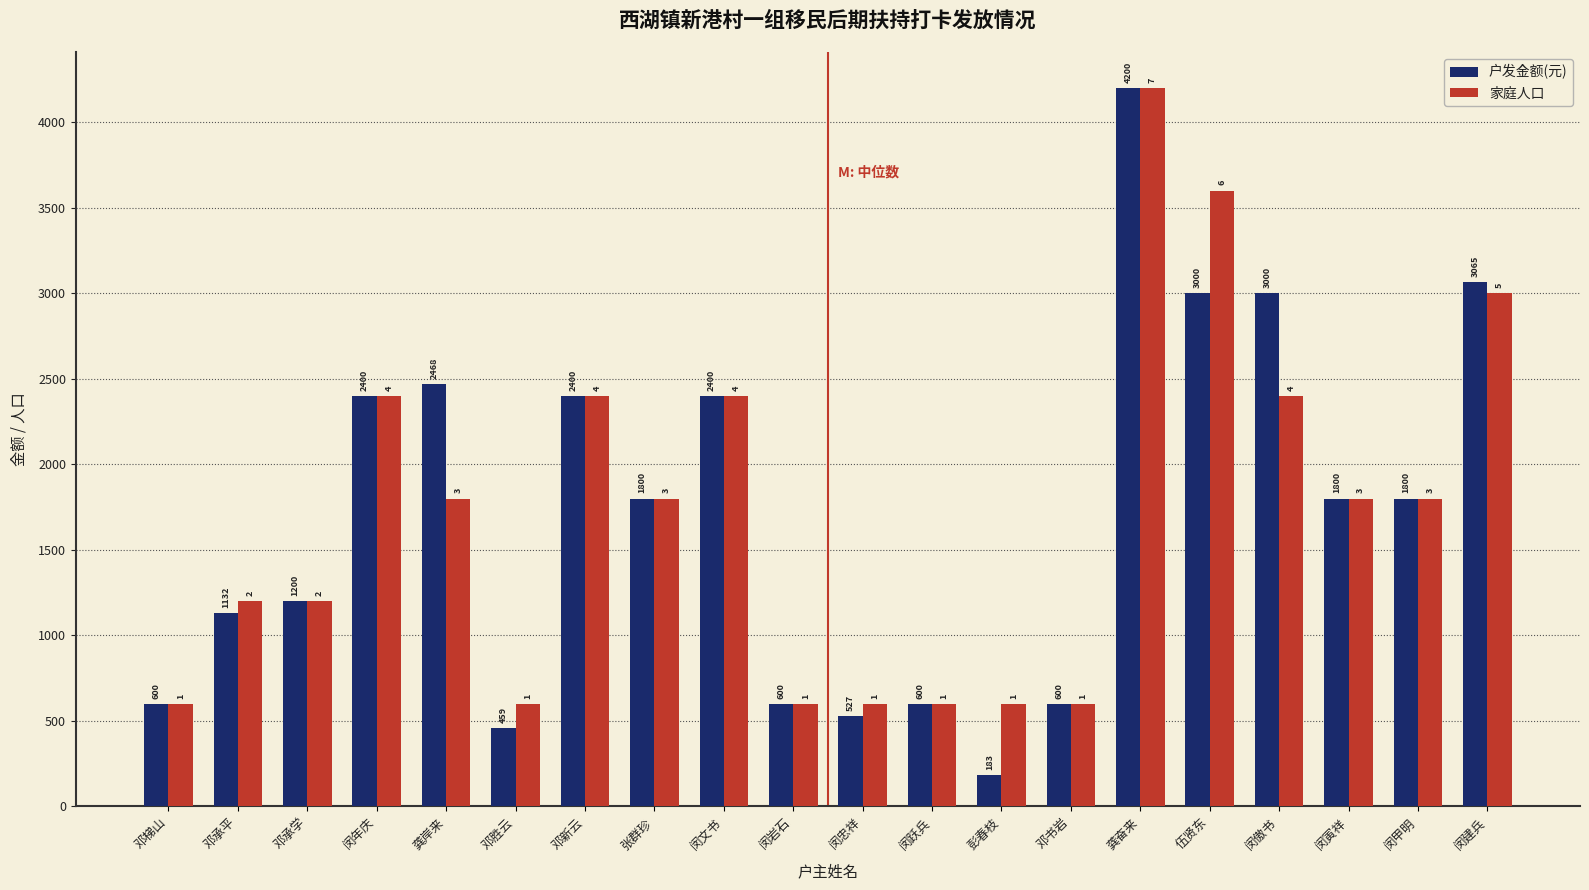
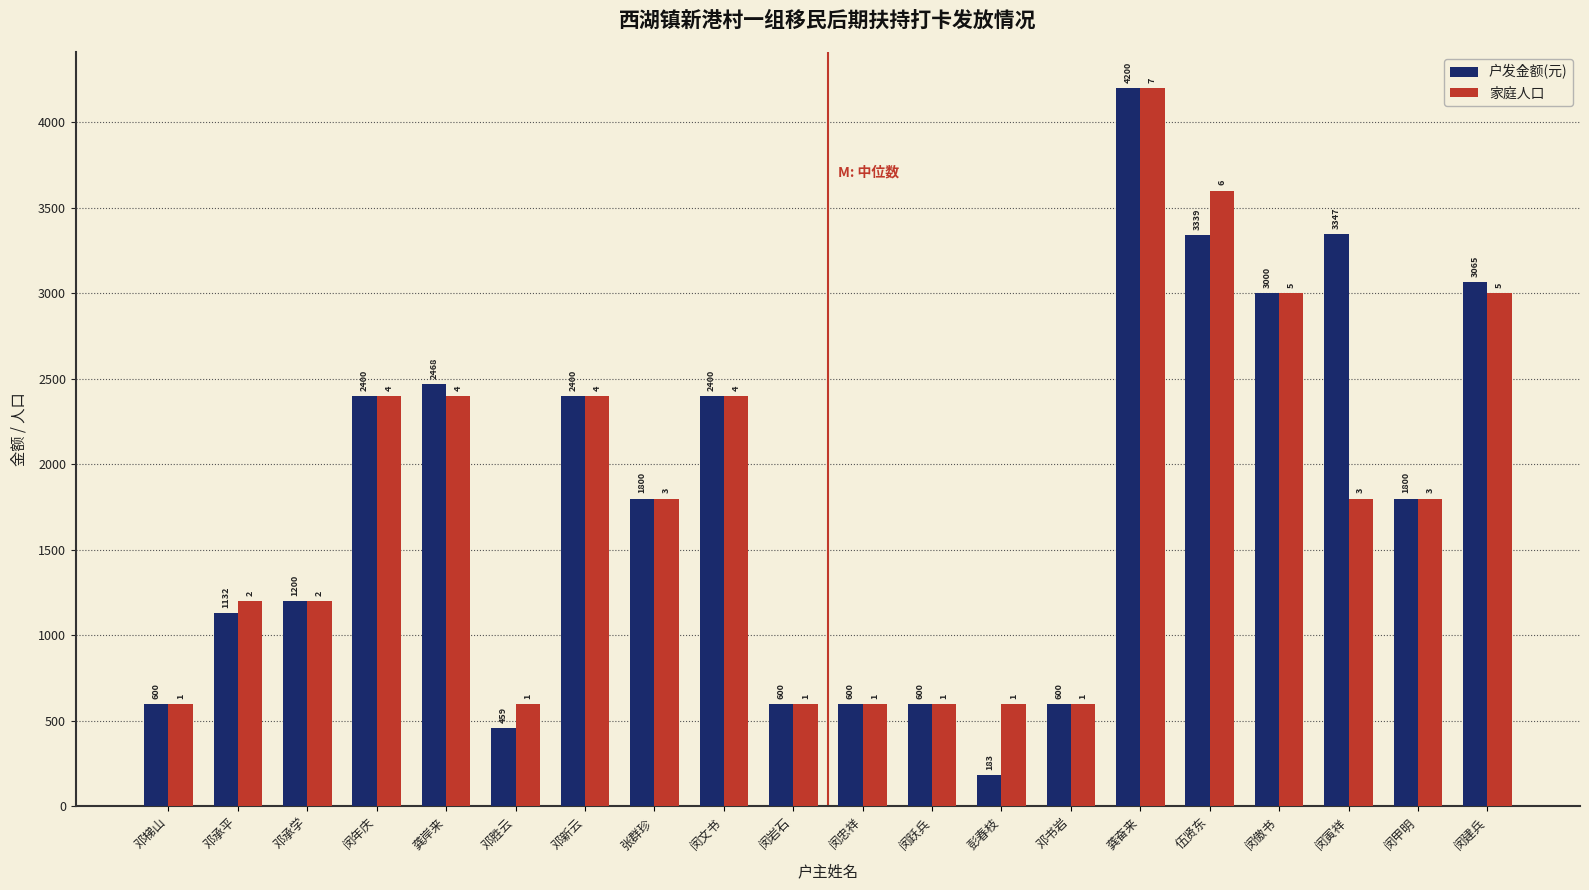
  {
    "户发金额(元)": {
      "邓梯山": 600,
      "邓承平": 1132,
      "邓承学": 1200,
      "闵年庆": 2400,
      "龚岸来": 2468,
      "邓胜云": 459,
      "邓新云": 2400,
      "张群珍": 1800,
      "闵文书": 2400,
      "闵岩石": 600,
-     "闵忠祥": 527,
+     "闵忠祥": 600,
      "闵跃兵": 600,
      "彭春枝": 183,
      "邓书岩": 600,
      "龚奋来": 4200,
-     "伍贤东": 3000,
+     "伍贤东": 3339,
      "闵傲书": 3000,
-     "闵寅祥": 1800,
+     "闵寅祥": 3347,
      "闵甲明": 1800,
      "闵建兵": 3065
    },
    "家庭人口": {
-     "龚岸来": 3,
-     "闵傲书": 4
+     "龚岸来": 4,
+     "闵傲书": 5
    }
  }
